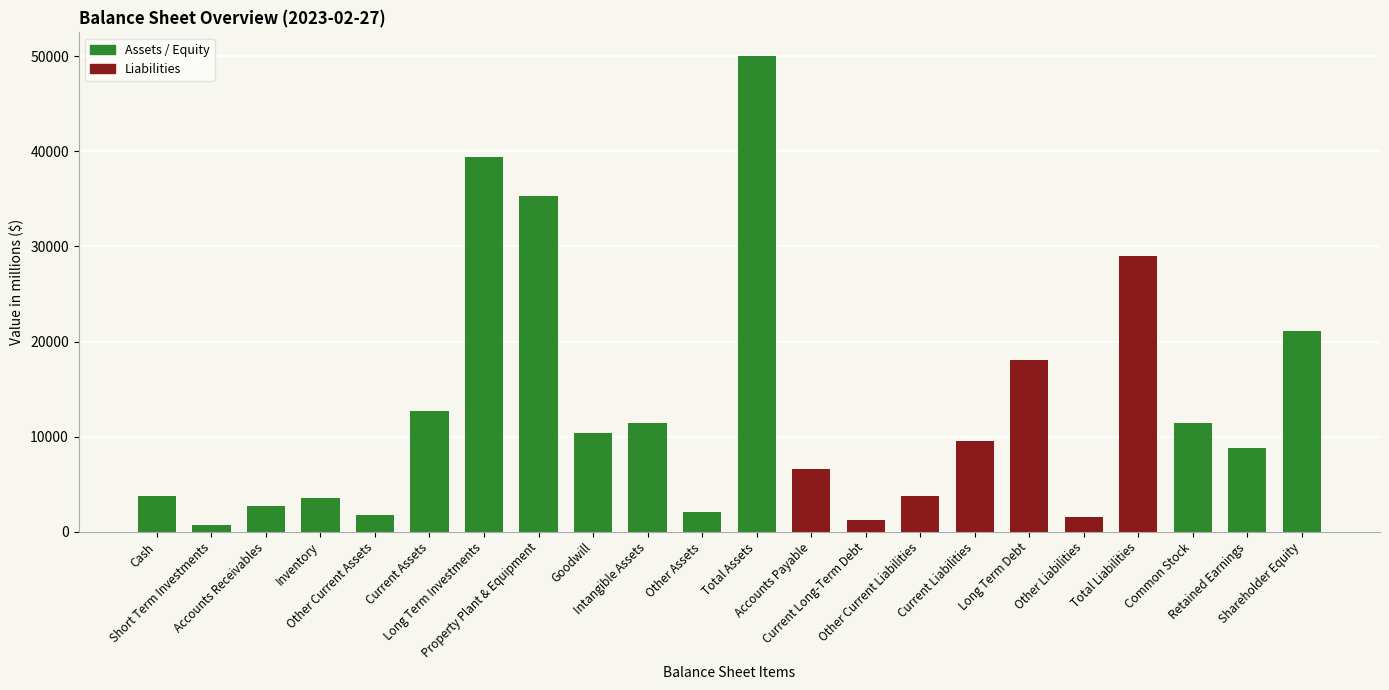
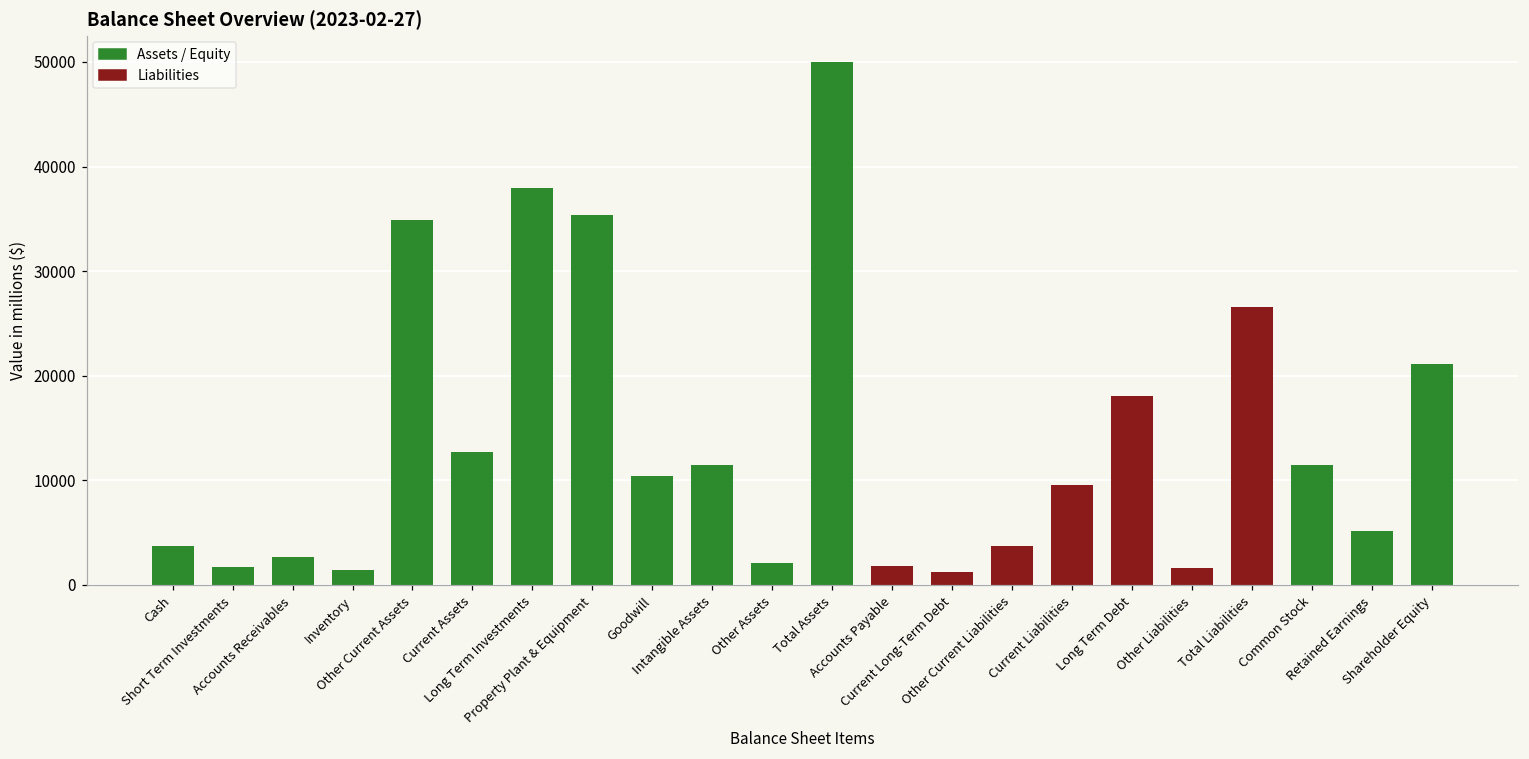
  {
    "Cash": 4000,
-   "Short Term Investments": 1000,
+   "Short Term Investments": 2000,
    "Accounts Receivables": 3000,
-   "Inventory": 4000,
-   "Other Current Assets": 2000,
+   "Inventory": 1000,
+   "Other Current Assets": 35000,
    "Current Assets": 13000,
-   "Long Term Investments": 39000,
+   "Long Term Investments": 38000,
    "Property Plant & Equipment": 35000,
    "Goodwill": 10000,
    "Intangible Assets": 11000,
    "Other Assets": 2000,
    "Total Assets": 50000,
-   "Accounts Payable": 7000,
+   "Accounts Payable": 2000,
    "Current Long-Term Debt": 1000,
    "Other Current Liabilities": 4000,
    "Current Liabilities": 10000,
    "Long Term Debt": 18000,
    "Other Liabilities": 2000,
-   "Total Liabilities": 29000,
+   "Total Liabilities": 27000,
    "Common Stock": 11000,
-   "Retained Earnings": 9000,
+   "Retained Earnings": 5000,
    "Shareholder Equity": 21000
  }
